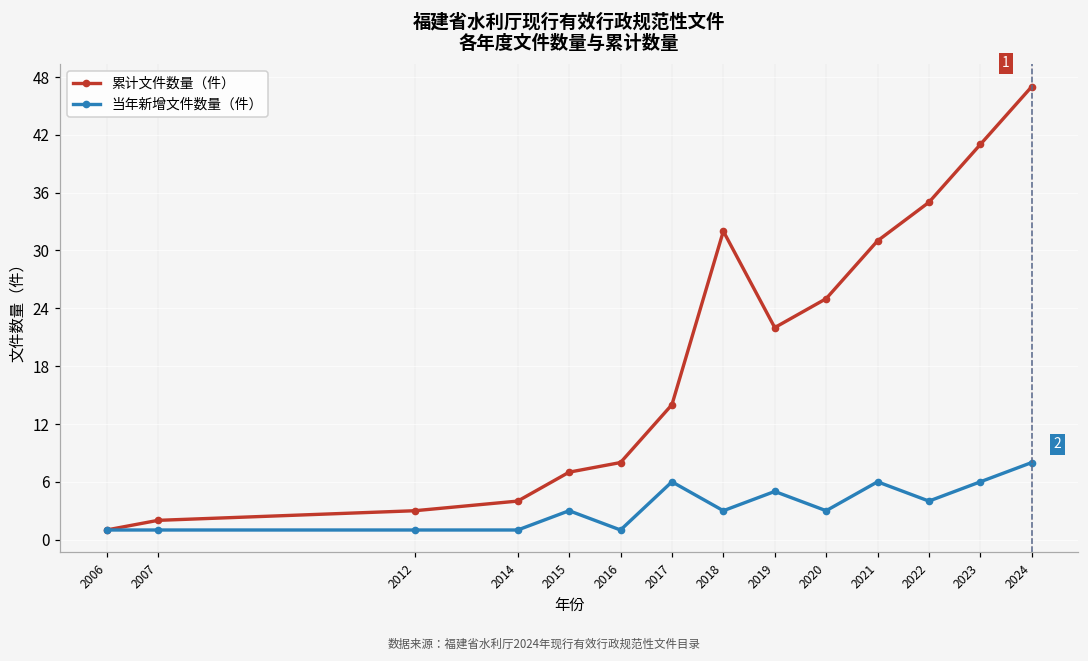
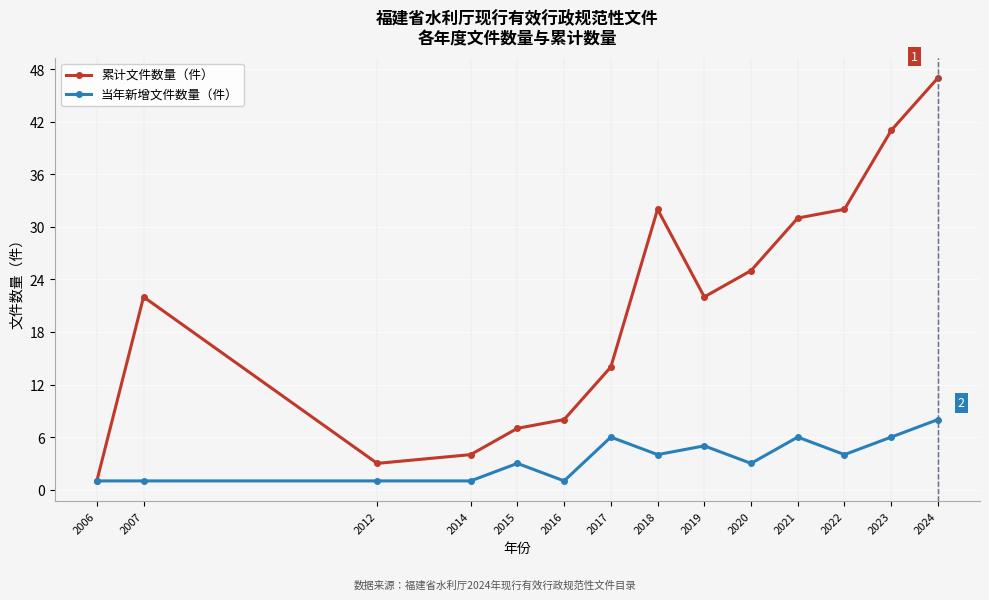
  {
    "累计文件数量（件）": {
-     "2007": 2,
+     "2007": 22,
      "2012": 3,
      "2014": 4,
      "2015": 7,
      "2016": 8,
      "2017": 14,
      "2018": 32,
      "2019": 22,
      "2020": 25,
      "2021": 31,
-     "2022": 35,
+     "2022": 32,
      "2023": 41
    },
    "当年新增文件数量（件）": {
      "2007": 1,
      "2012": 1,
      "2014": 1,
      "2015": 3,
      "2016": 1,
      "2017": 6,
-     "2018": 3,
+     "2018": 4,
      "2019": 5,
      "2020": 3,
      "2021": 6,
      "2022": 4,
      "2023": 6
    }
  }
